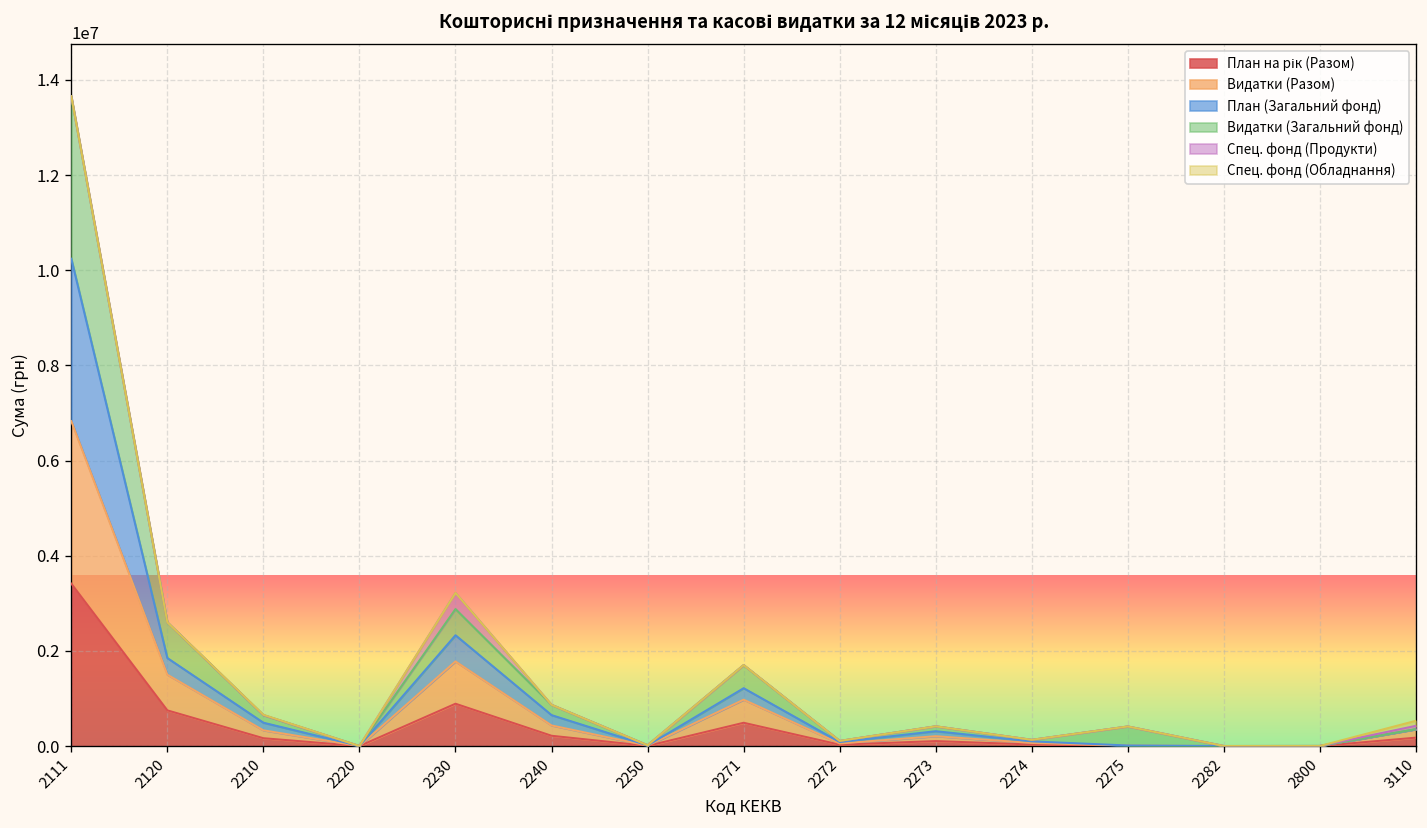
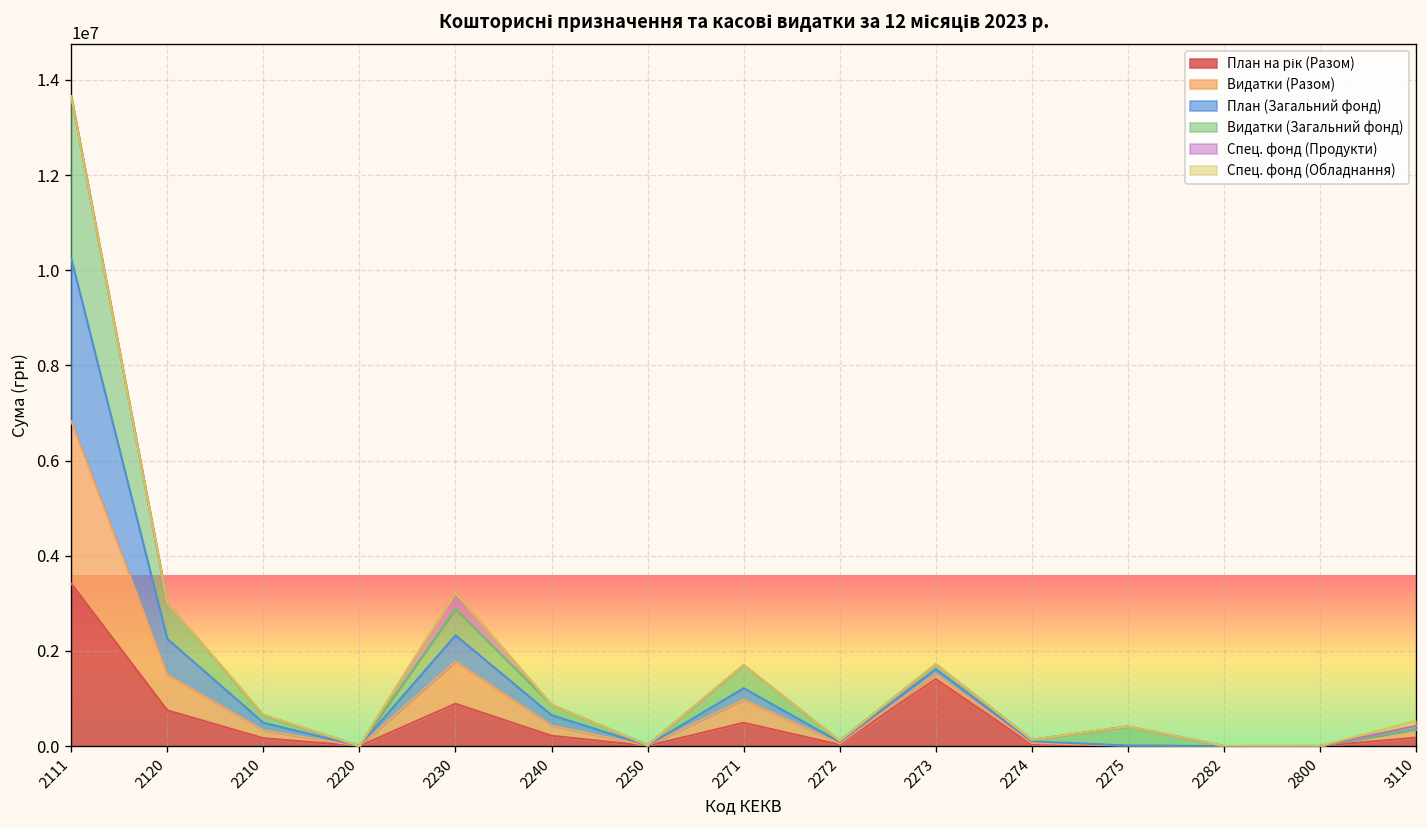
  {
    "План на рік (Разом)": {
      "2111": 3400000,
      "2120": 800000,
      "2210": 200000,
      "2230": 900000,
      "2240": 200000,
      "2271": 500000,
-     "2273": 100000,
+     "2273": 1400000,
      "3110": 200000
    },
    "План (Загальний фонд)": {
      "2111": 3400000,
-     "2120": 300000,
+     "2120": 800000,
      "2210": 200000,
      "2230": 600000,
      "2240": 200000,
      "2271": 200000,
      "2273": 100000
    },
    "Видатки (Загальний фонд)": {
      "2230": 600000
    },
    "Спец. фонд (Продукти)": {
      "3110": 100000
    }
  }
